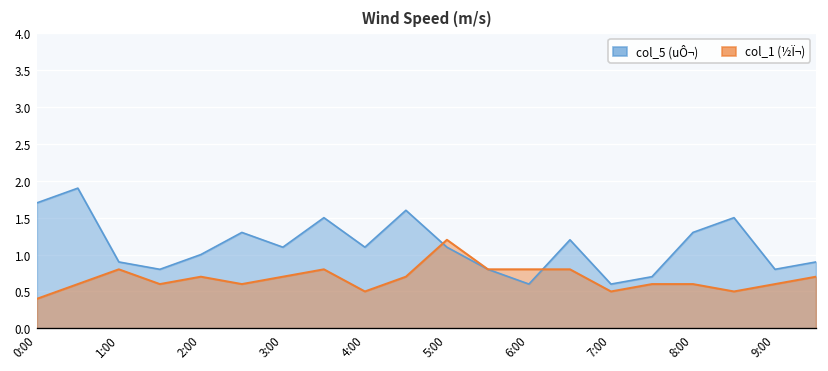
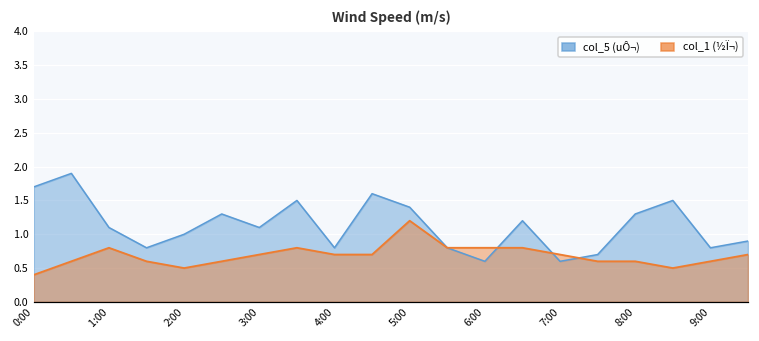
  {
    "col_5 (uÔ¬)": {
      "0:00": 1.7,
-     "1:00": 0.9,
+     "1:00": 1.1,
      "2:00": 1.0,
      "3:00": 1.1,
-     "4:00": 1.1,
-     "5:00": 1.1,
+     "4:00": 0.8,
+     "5:00": 1.4,
      "6:00": 0.6,
      "7:00": 0.6,
      "8:00": 1.3,
      "9:00": 0.8
    },
    "col_1 (½Ï¬)": {
      "0:00": 0.4,
      "1:00": 0.8,
-     "2:00": 0.7,
+     "2:00": 0.5,
      "3:00": 0.7,
-     "4:00": 0.5,
+     "4:00": 0.7,
      "5:00": 1.2,
      "6:00": 0.8,
-     "7:00": 0.5,
+     "7:00": 0.7,
      "8:00": 0.6,
      "9:00": 0.6
    }
  }
